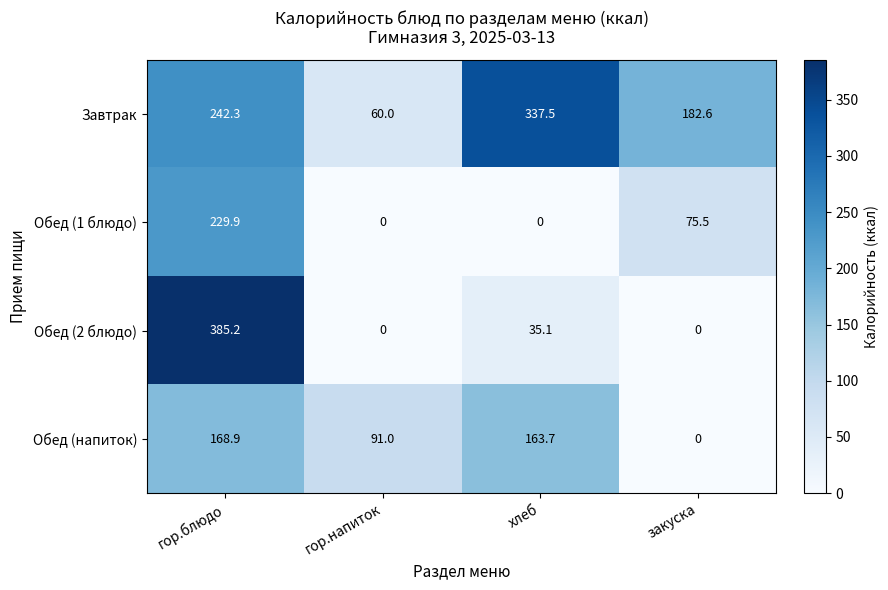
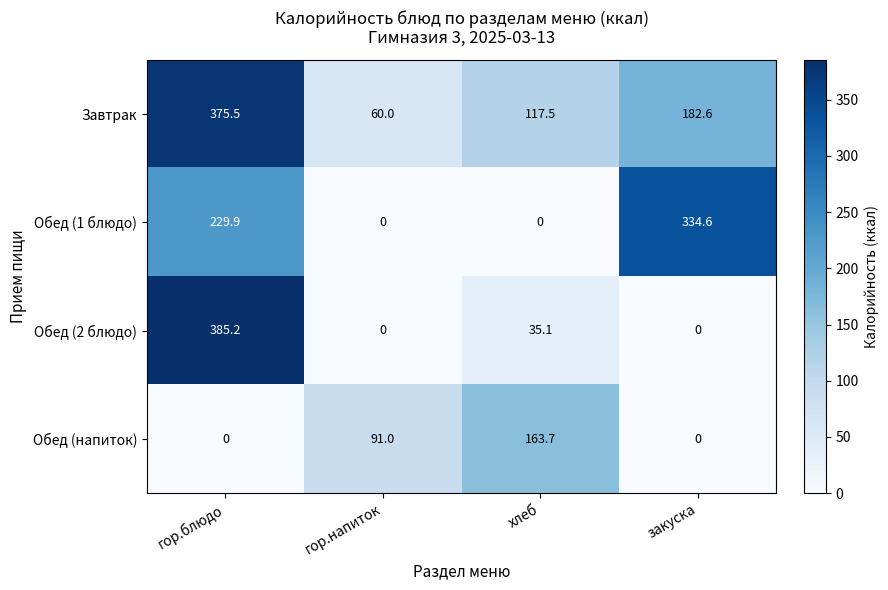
  {
    "Завтрак": {
-     "гор.блюдо": 242.3,
+     "гор.блюдо": 375.5,
      "гор.напиток": 60.0,
-     "хлеб": 337.5,
+     "хлеб": 117.5,
      "закуска": 182.6
    },
    "Обед (1 блюдо)": {
      "гор.блюдо": 229.9,
      "гор.напиток": 0,
      "хлеб": 0,
-     "закуска": 75.5
+     "закуска": 334.6
    },
    "Обед (2 блюдо)": {
      "гор.блюдо": 385.2,
      "гор.напиток": 0,
      "хлеб": 35.1,
      "закуска": 0
    },
    "Обед (напиток)": {
-     "гор.блюдо": 168.9,
+     "гор.блюдо": 0,
      "гор.напиток": 91.0,
      "хлеб": 163.7,
      "закуска": 0
    }
  }
